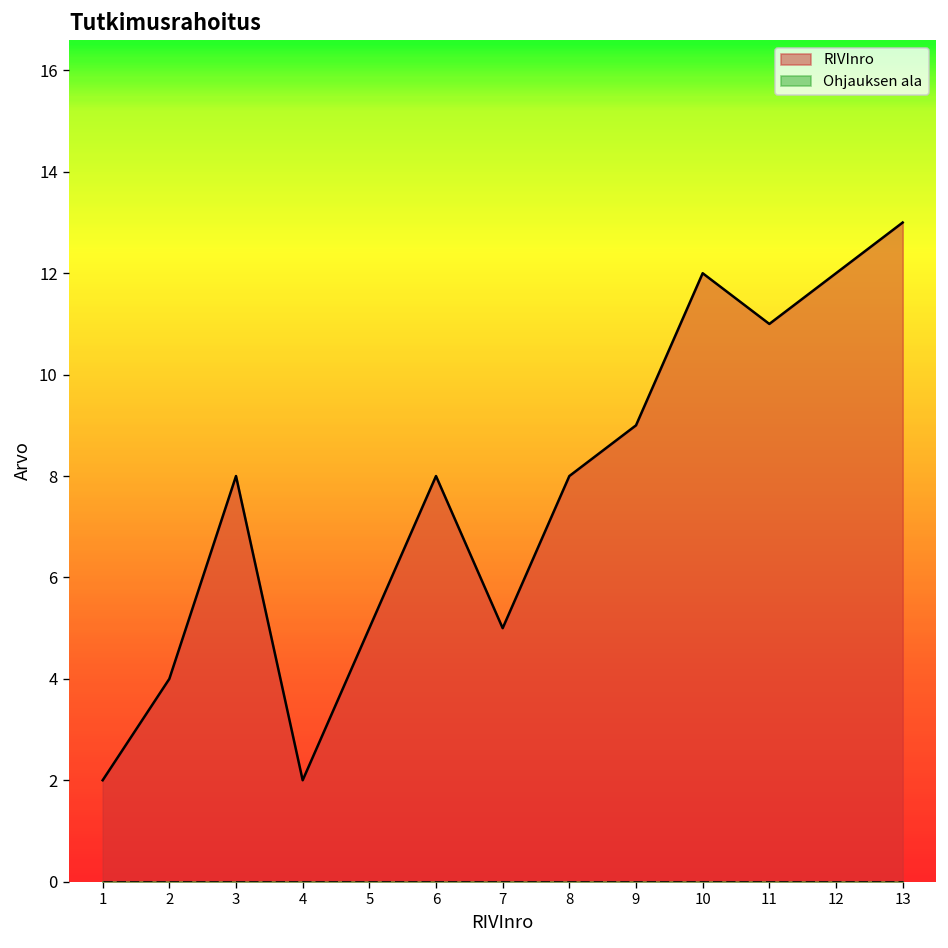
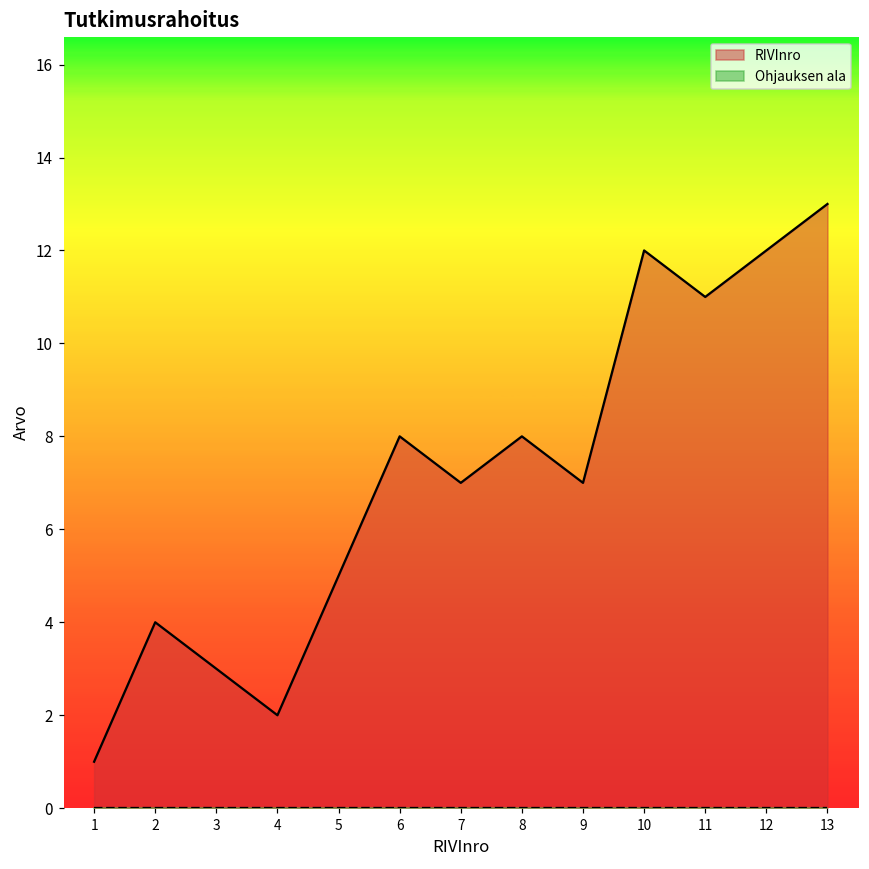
  {
    "RIVInro": {
-     "1": 2,
+     "1": 1,
      "2": 4,
-     "3": 8,
+     "3": 3,
      "4": 2,
      "5": 5,
      "6": 8,
-     "7": 5,
+     "7": 7,
      "8": 8,
-     "9": 9,
+     "9": 7,
      "10": 12,
      "11": 11,
      "12": 12,
      "13": 13
    },
    "Ohjauksen ala": {
      "1": 0,
      "2": 0,
      "3": 0,
      "4": 0,
      "5": 0,
      "6": 0,
      "7": 0,
      "8": 0,
      "9": 0,
      "10": 0,
      "11": 0,
      "12": 0,
      "13": 0
    }
  }
